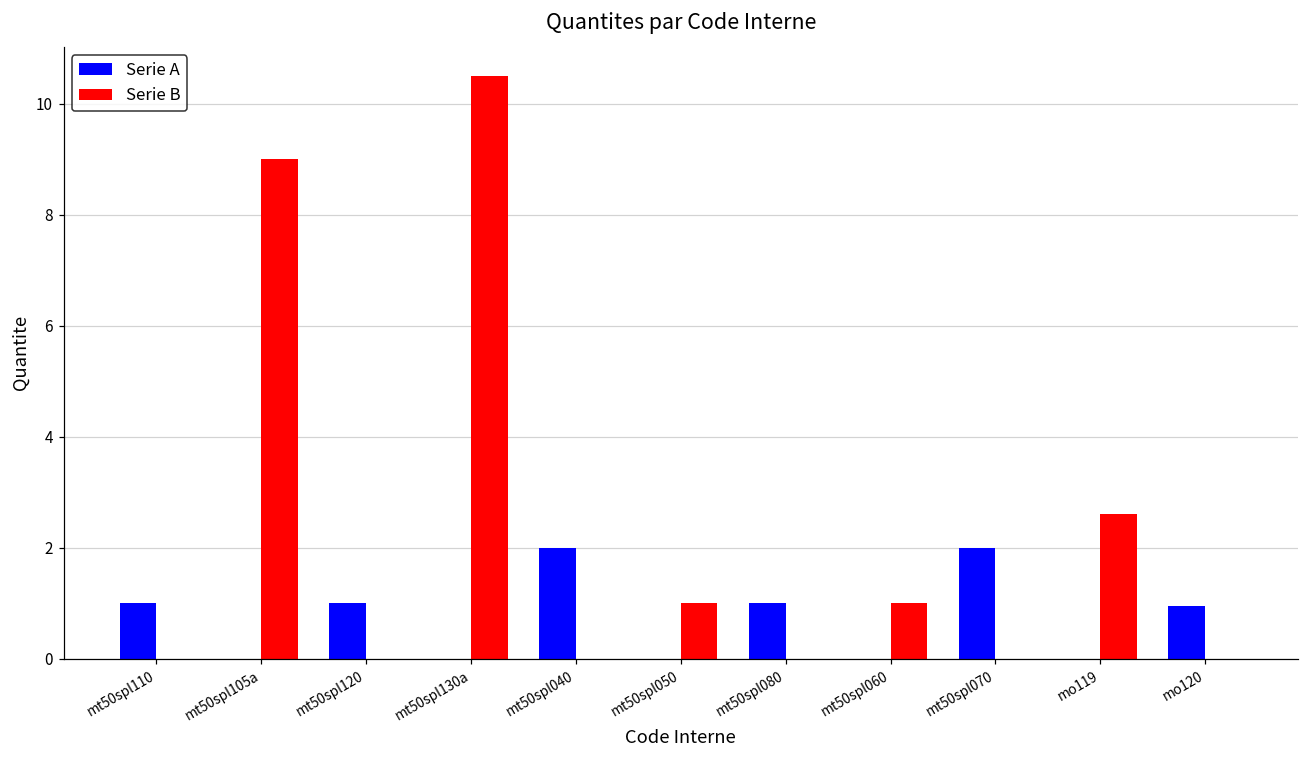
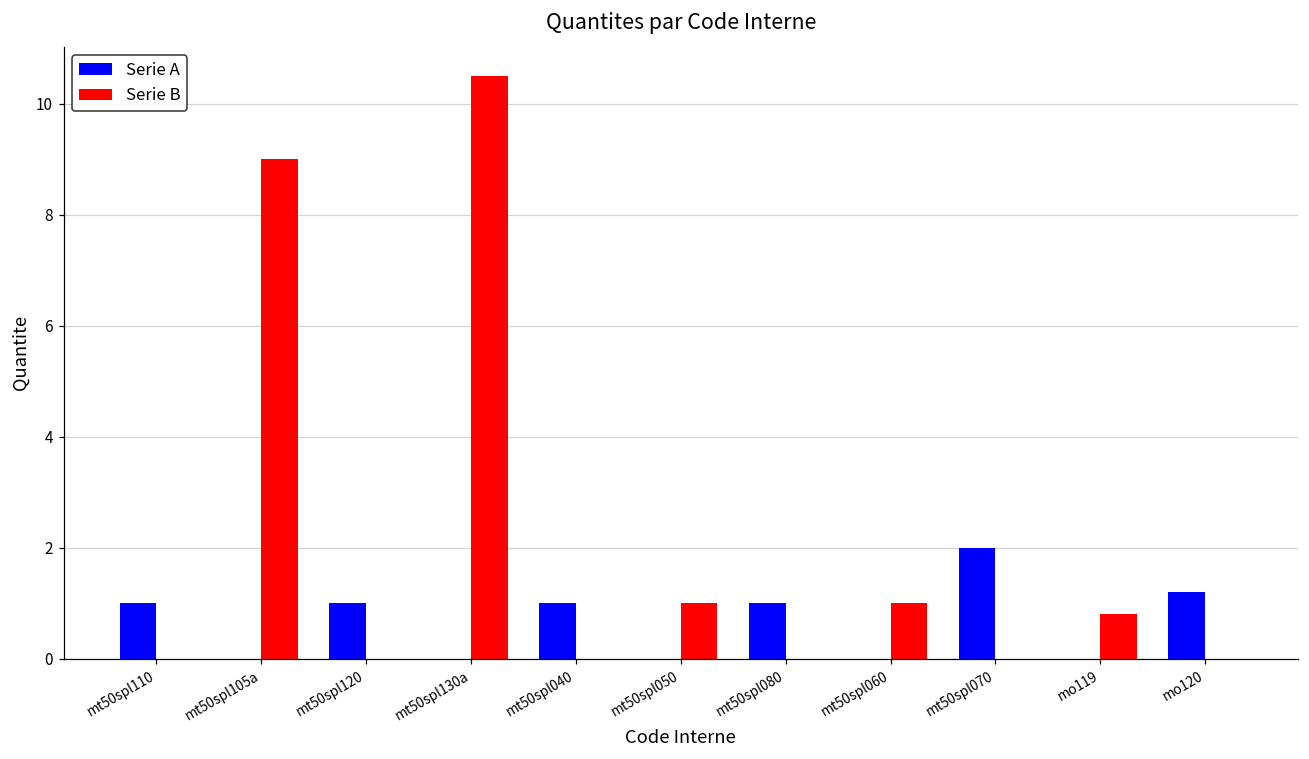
  {
    "Serie A": {
      "mt50spl110": 1.0,
      "mt50spl105a": 0.0,
      "mt50spl120": 1.0,
      "mt50spl130a": 0.0,
-     "mt50spl040": 2,
+     "mt50spl040": 1,
      "mt50spl050": 0.0,
      "mt50spl080": 1.0,
      "mt50spl060": 0.0,
      "mt50spl070": 2.0,
      "mo119": 0.0,
-     "mo120": 0.9
+     "mo120": 1.2
    },
    "Serie B": {
      "mt50spl110": 0.0,
      "mt50spl105a": 9.0,
      "mt50spl120": 0.0,
      "mt50spl130a": 10.5,
      "mt50spl040": 0.0,
      "mt50spl050": 1.0,
      "mt50spl080": 0.0,
      "mt50spl060": 1.0,
      "mt50spl070": 0.0,
-     "mo119": 2.6,
+     "mo119": 0.8,
      "mo120": 0.0
    }
  }
